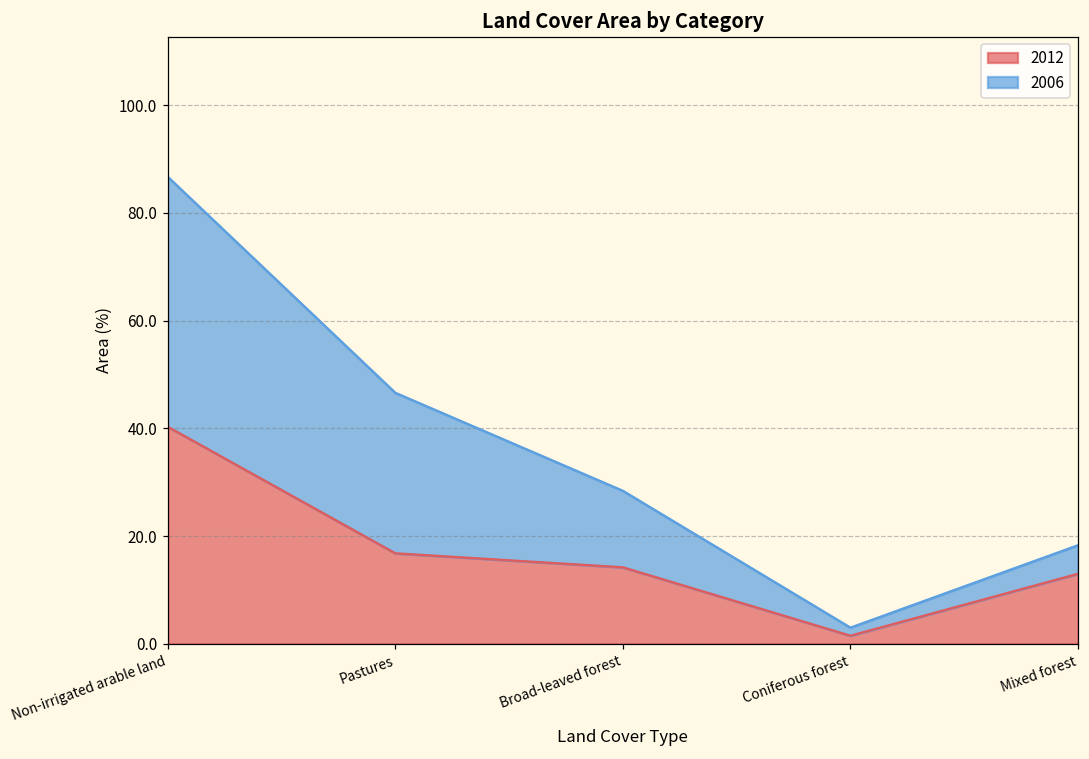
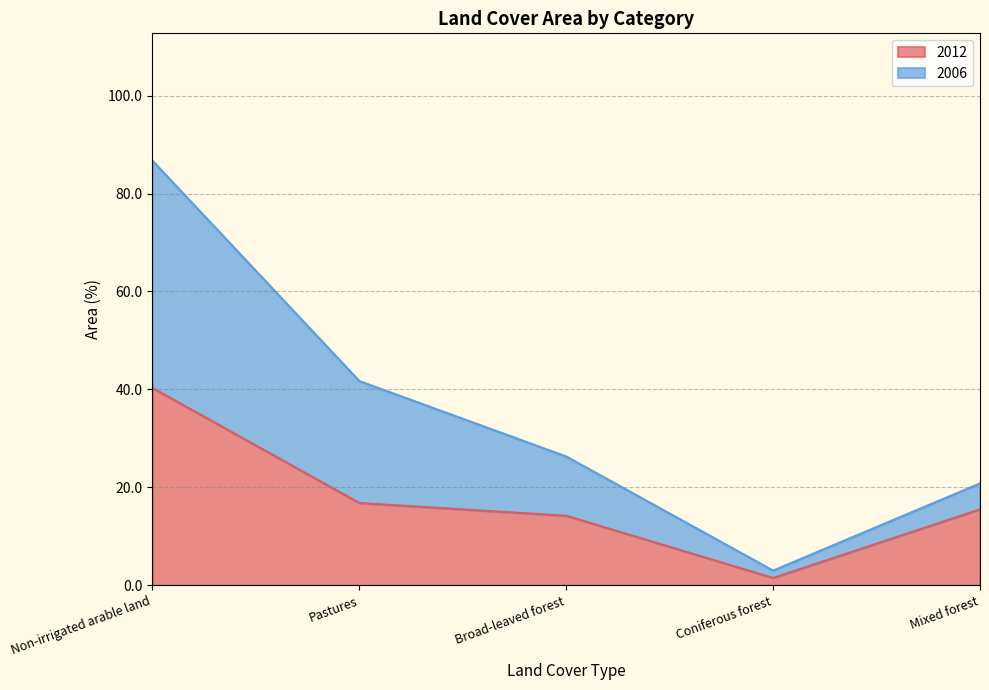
  {
    "2012": {
      "Non-irrigated arable land": 40,
      "Pastures": 17,
      "Broad-leaved forest": 14,
      "Coniferous forest": 2,
-     "Mixed forest": 13
+     "Mixed forest": 16
    },
    "2006": {
      "Non-irrigated arable land": 46,
-     "Pastures": 30,
-     "Broad-leaved forest": 14,
+     "Pastures": 25,
+     "Broad-leaved forest": 12,
      "Coniferous forest": 2,
      "Mixed forest": 5
    }
  }
